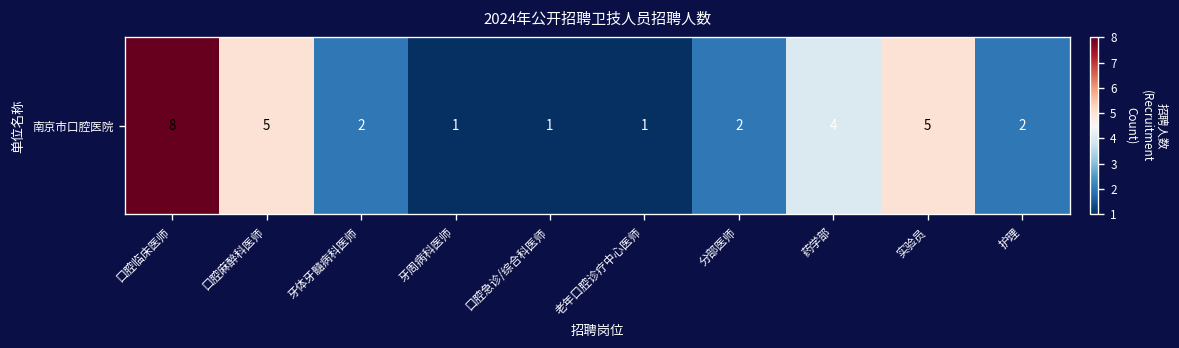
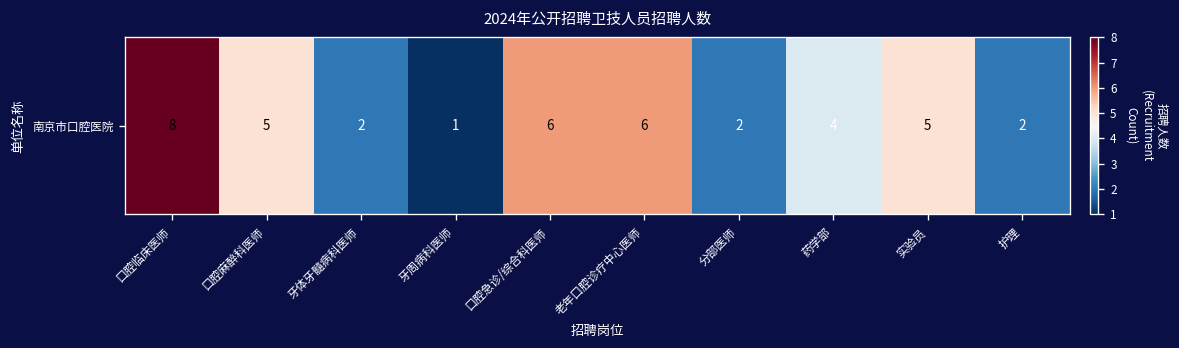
  {
    "南京市口腔医院": {
      "口腔临床医师": 8,
      "口腔麻醉科医师": 5,
      "牙体牙髓病科医师": 2,
      "牙周病科医师": 1,
-     "口腔急诊/综合科医师": 1,
-     "老年口腔诊疗中心医师": 1,
+     "口腔急诊/综合科医师": 6,
+     "老年口腔诊疗中心医师": 6,
      "分部医师": 2,
      "实验员": 5,
      "护理": 2
    }
  }
